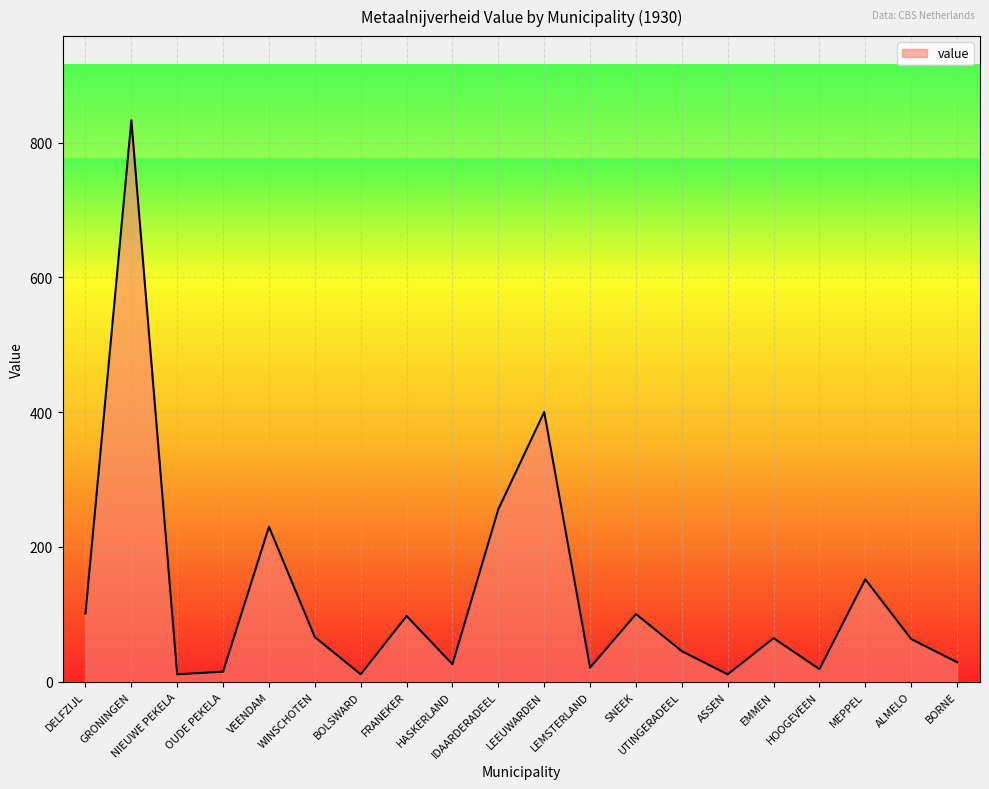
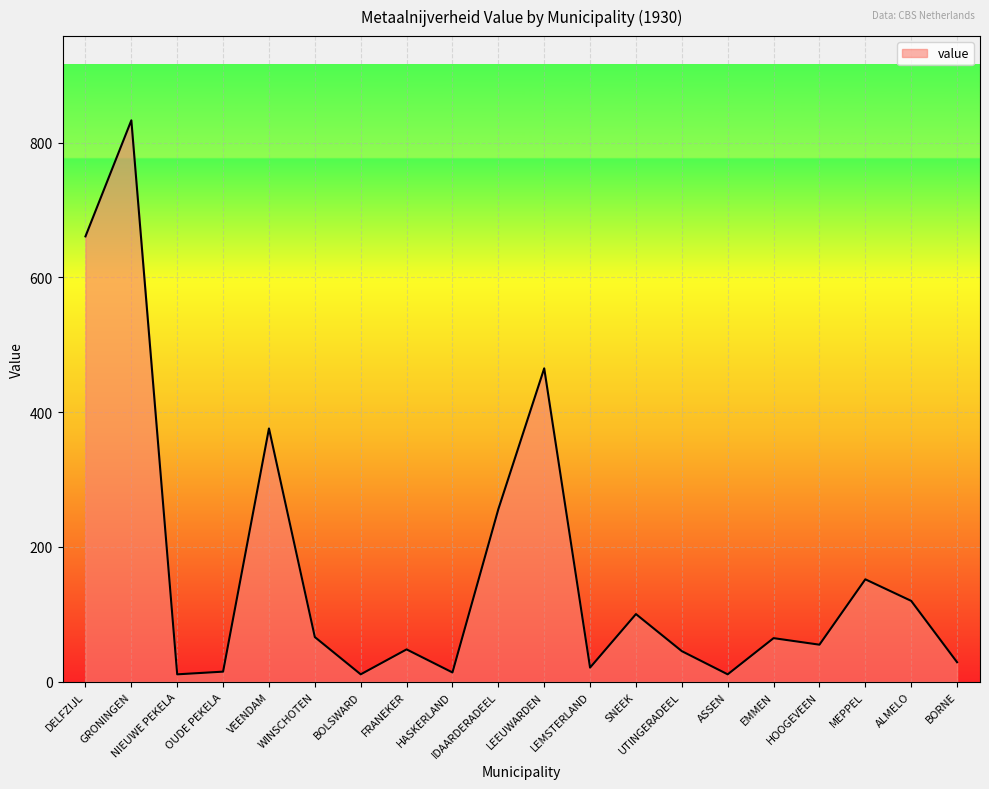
  {
-   "DELFZIJL": 100,
+   "DELFZIJL": 660,
    "GRONINGEN": 830,
    "NIEUWE PEKELA": 10,
    "OUDE PEKELA": 20,
-   "VEENDAM": 230,
+   "VEENDAM": 380,
    "WINSCHOTEN": 70,
    "BOLSWARD": 10,
-   "FRANEKER": 100,
-   "HASKERLAND": 30,
+   "FRANEKER": 50,
+   "HASKERLAND": 10,
    "IDAARDERADEEL": 260,
-   "LEEUWARDEN": 400,
+   "LEEUWARDEN": 470,
    "LEMSTERLAND": 20,
    "SNEEK": 100,
    "UTINGERADEEL": 50,
    "ASSEN": 10,
    "EMMEN": 60,
-   "HOOGEVEEN": 20,
+   "HOOGEVEEN": 60,
    "MEPPEL": 150,
-   "ALMELO": 60,
+   "ALMELO": 120,
    "BORNE": 30
  }
